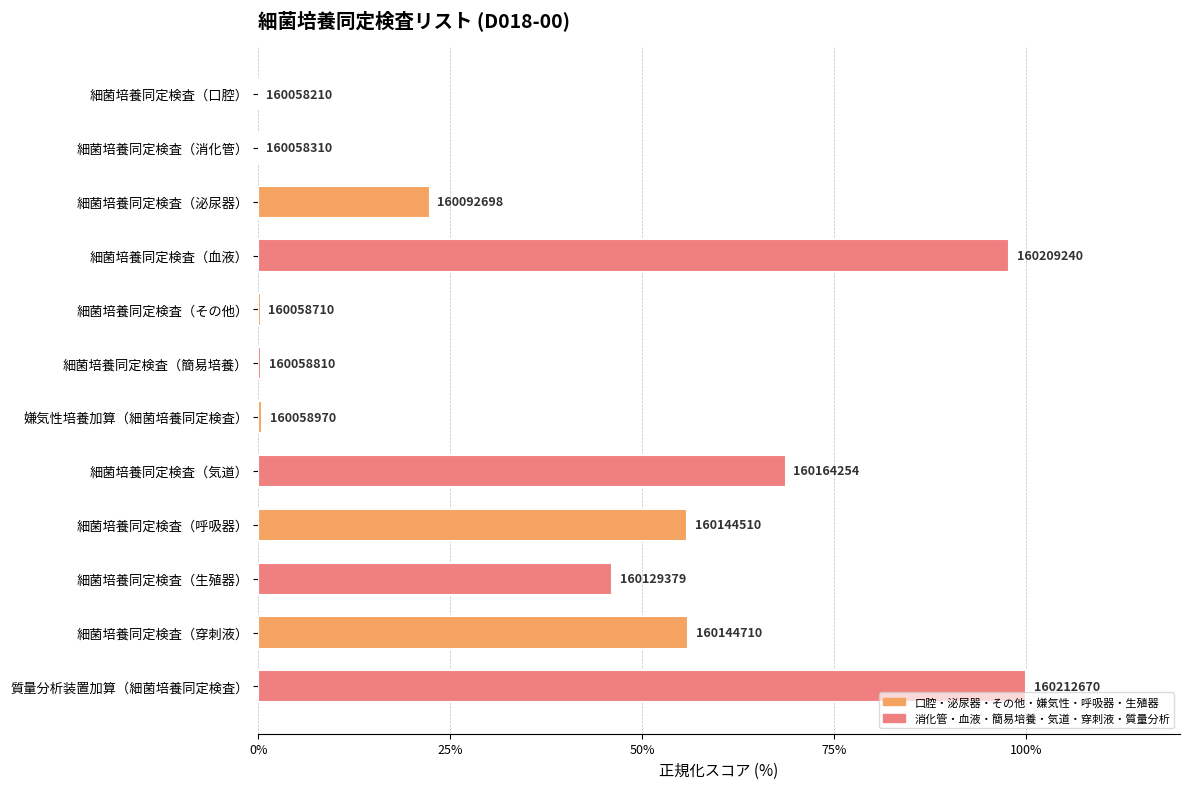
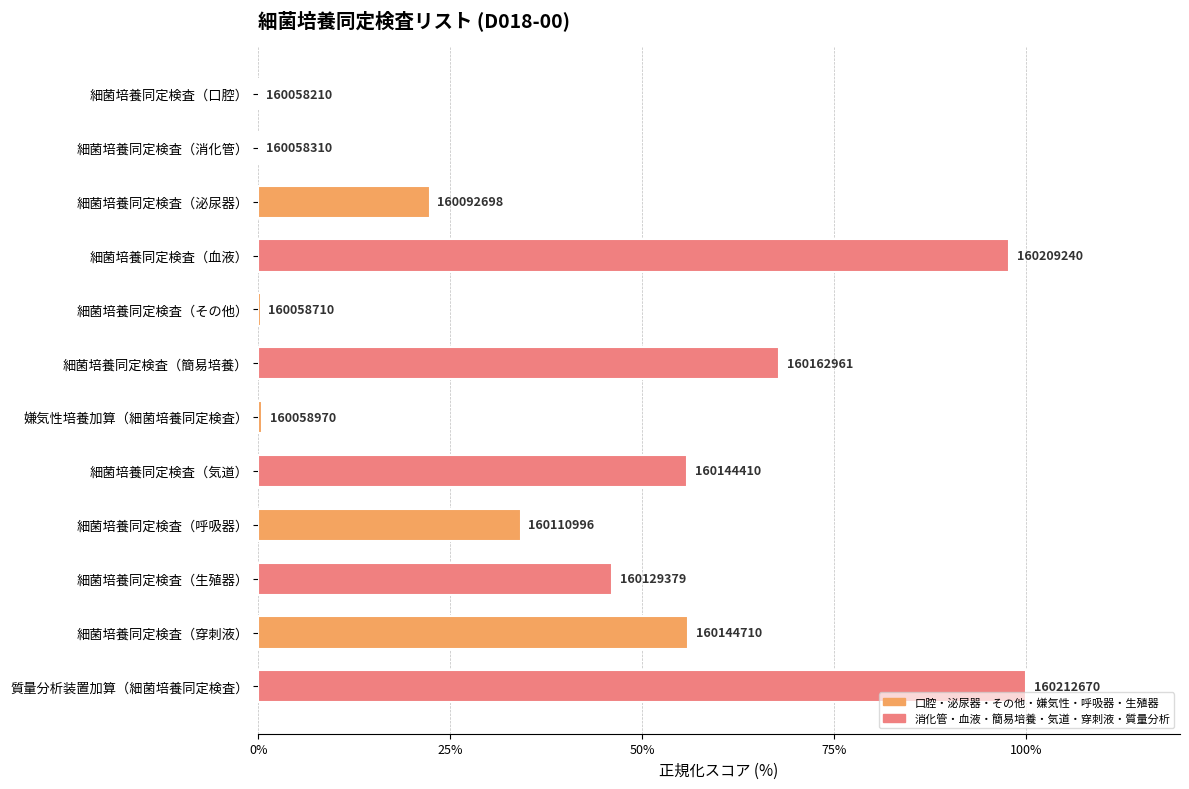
  {
-   "細菌培養同定検査（簡易培養）": 160058810,
-   "細菌培養同定検査（気道）": 160164254,
-   "細菌培養同定検査（呼吸器）": 160144510
+   "細菌培養同定検査（簡易培養）": 160162961,
+   "細菌培養同定検査（気道）": 160144410,
+   "細菌培養同定検査（呼吸器）": 160110996
  }
